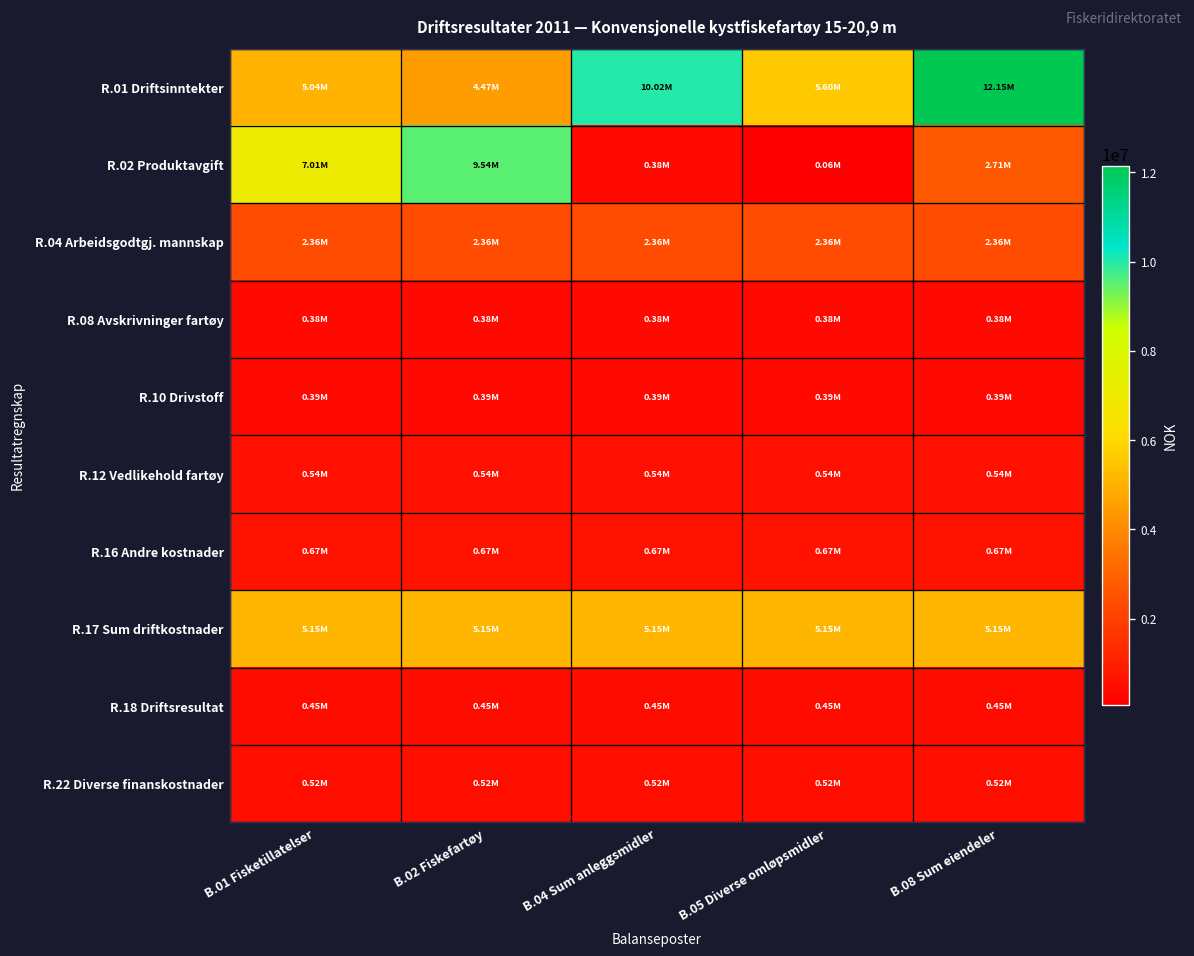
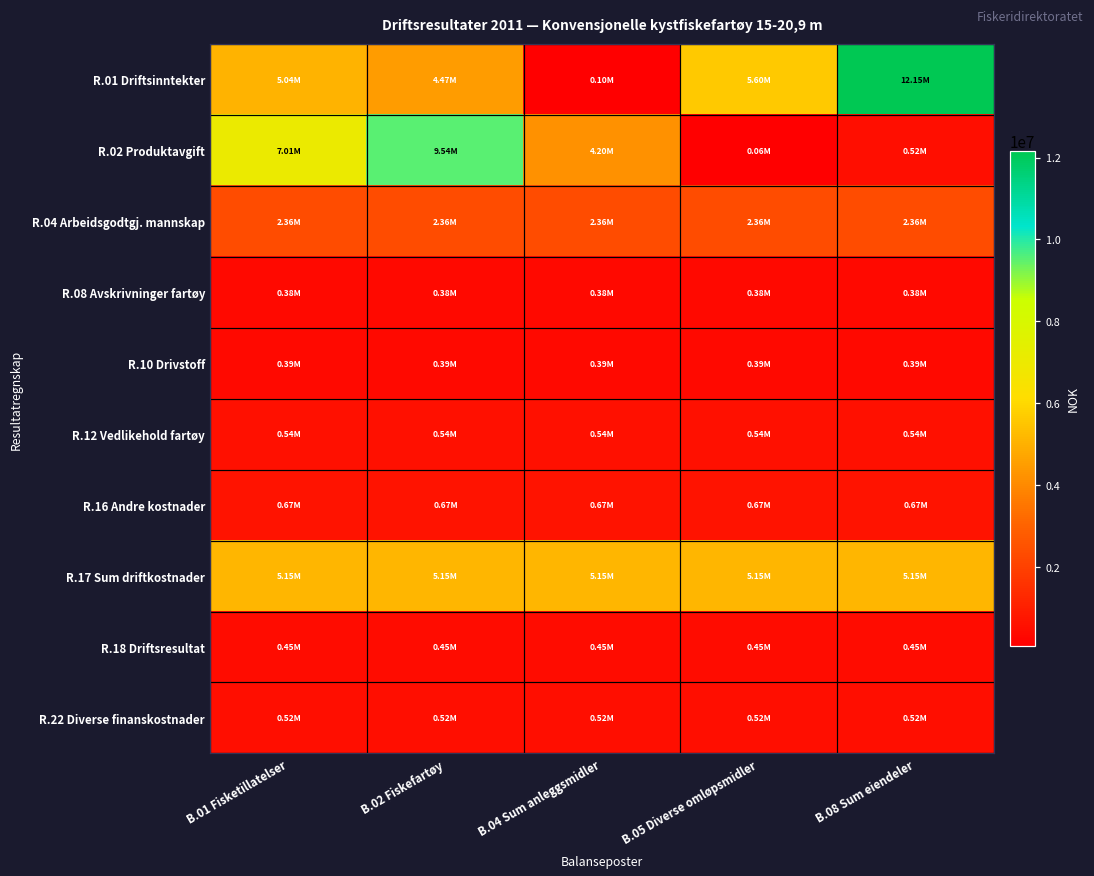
  {
    "R.01 Driftsinntekter": {
      "B.01 Fisketillatelser": "5.04M",
      "B.02 Fiskefartøy": "4.47M",
-     "B.04 Sum anleggsmidler": "10.02M",
+     "B.04 Sum anleggsmidler": "0.10M",
      "B.05 Diverse omløpsmidler": "5.60M",
      "B.08 Sum eiendeler": "12.15M"
    },
    "R.02 Produktavgift": {
      "B.01 Fisketillatelser": "7.01M",
      "B.02 Fiskefartøy": "9.54M",
-     "B.04 Sum anleggsmidler": "0.38M",
+     "B.04 Sum anleggsmidler": "4.20M",
      "B.05 Diverse omløpsmidler": "0.06M",
-     "B.08 Sum eiendeler": "2.71M"
+     "B.08 Sum eiendeler": "0.52M"
    },
    "R.04 Arbeidsgodtgj. mannskap": {
      "B.01 Fisketillatelser": "2.36M",
      "B.02 Fiskefartøy": "2.36M",
      "B.04 Sum anleggsmidler": "2.36M",
      "B.05 Diverse omløpsmidler": "2.36M",
      "B.08 Sum eiendeler": "2.36M"
    },
    "R.08 Avskrivninger fartøy": {
      "B.01 Fisketillatelser": "0.38M",
      "B.02 Fiskefartøy": "0.38M",
      "B.04 Sum anleggsmidler": "0.38M",
      "B.05 Diverse omløpsmidler": "0.38M",
      "B.08 Sum eiendeler": "0.38M"
    },
    "R.10 Drivstoff": {
      "B.01 Fisketillatelser": "0.39M",
      "B.02 Fiskefartøy": "0.39M",
      "B.04 Sum anleggsmidler": "0.39M",
      "B.05 Diverse omløpsmidler": "0.39M",
      "B.08 Sum eiendeler": "0.39M"
    },
    "R.12 Vedlikehold fartøy": {
      "B.01 Fisketillatelser": "0.54M",
      "B.02 Fiskefartøy": "0.54M",
      "B.04 Sum anleggsmidler": "0.54M",
      "B.05 Diverse omløpsmidler": "0.54M",
      "B.08 Sum eiendeler": "0.54M"
    },
    "R.16 Andre kostnader": {
      "B.01 Fisketillatelser": "0.67M",
      "B.02 Fiskefartøy": "0.67M",
      "B.04 Sum anleggsmidler": "0.67M",
      "B.05 Diverse omløpsmidler": "0.67M",
      "B.08 Sum eiendeler": "0.67M"
    },
    "R.17 Sum driftkostnader": {
      "B.01 Fisketillatelser": "5.15M",
      "B.02 Fiskefartøy": "5.15M",
      "B.04 Sum anleggsmidler": "5.15M",
      "B.05 Diverse omløpsmidler": "5.15M",
      "B.08 Sum eiendeler": "5.15M"
    },
    "R.18 Driftsresultat": {
      "B.01 Fisketillatelser": "0.45M",
      "B.02 Fiskefartøy": "0.45M",
      "B.04 Sum anleggsmidler": "0.45M",
      "B.05 Diverse omløpsmidler": "0.45M",
      "B.08 Sum eiendeler": "0.45M"
    },
    "R.22 Diverse finanskostnader": {
      "B.01 Fisketillatelser": "0.52M",
      "B.02 Fiskefartøy": "0.52M",
      "B.04 Sum anleggsmidler": "0.52M",
      "B.05 Diverse omløpsmidler": "0.52M",
      "B.08 Sum eiendeler": "0.52M"
    }
  }
